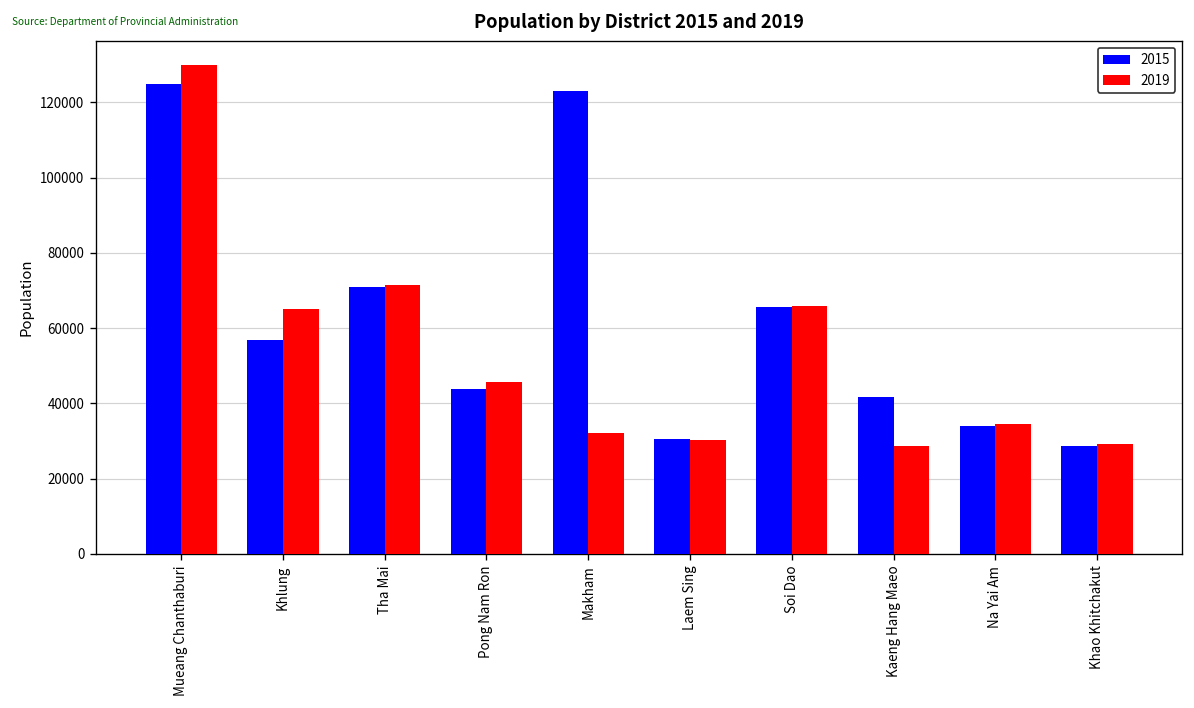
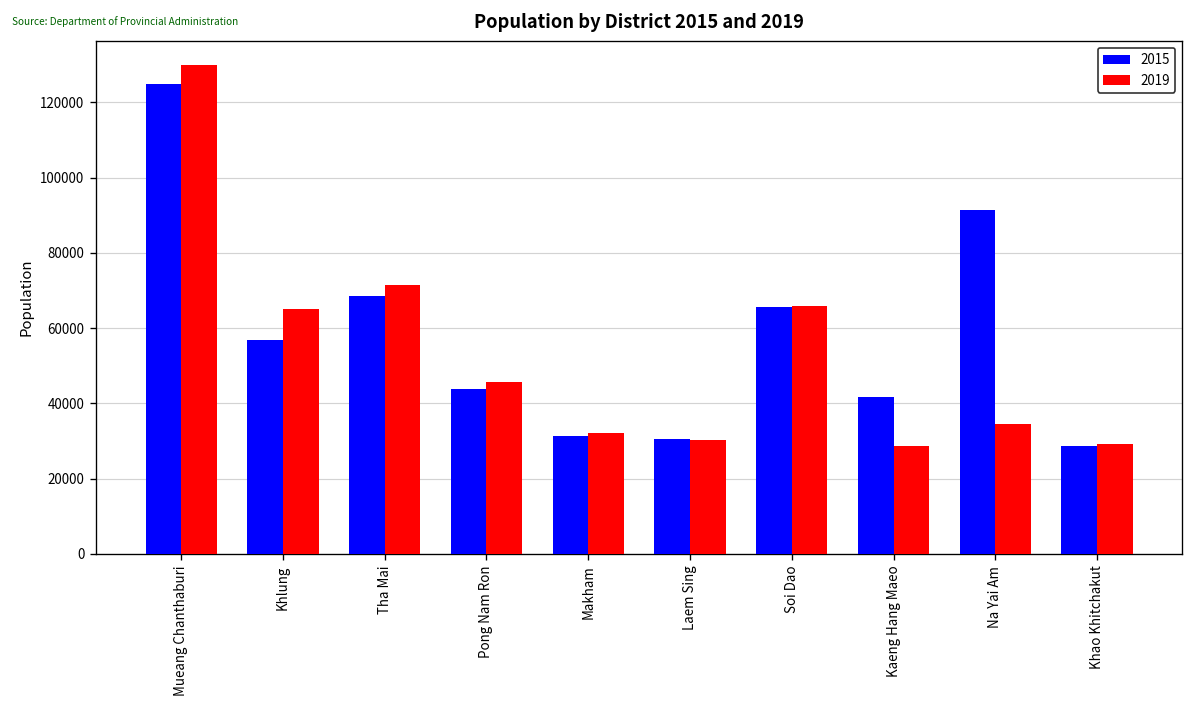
  {
    "2015": {
      "Mueang Chanthaburi": 125000,
      "Khlung": 57000,
-     "Tha Mai": 71000,
+     "Tha Mai": 68000,
      "Pong Nam Ron": 44000,
-     "Makham": 123000,
+     "Makham": 31000,
      "Laem Sing": 31000,
      "Soi Dao": 66000,
      "Kaeng Hang Maeo": 42000,
-     "Na Yai Am": 34000,
+     "Na Yai Am": 91000,
      "Khao Khitchakut": 29000
    },
    "2019": {
      "Mueang Chanthaburi": 130000,
      "Khlung": 65000,
      "Tha Mai": 72000,
      "Pong Nam Ron": 46000,
      "Makham": 32000,
      "Laem Sing": 30000,
      "Soi Dao": 66000,
      "Kaeng Hang Maeo": 29000,
      "Na Yai Am": 34000,
      "Khao Khitchakut": 29000
    }
  }
